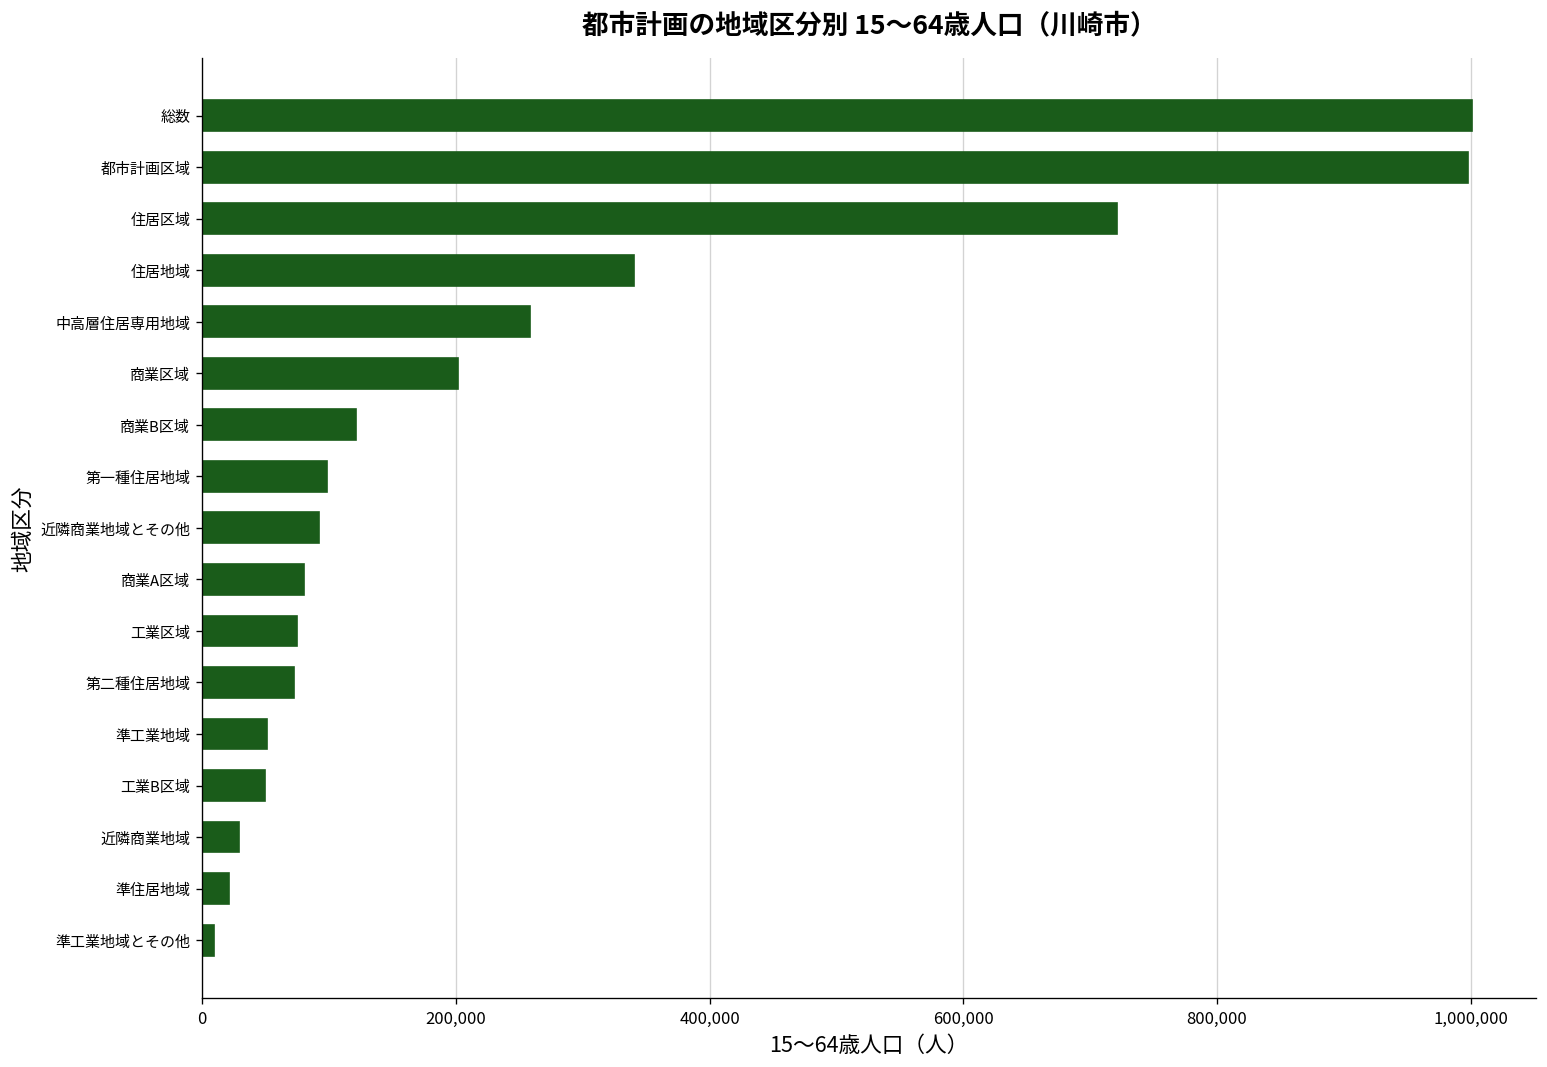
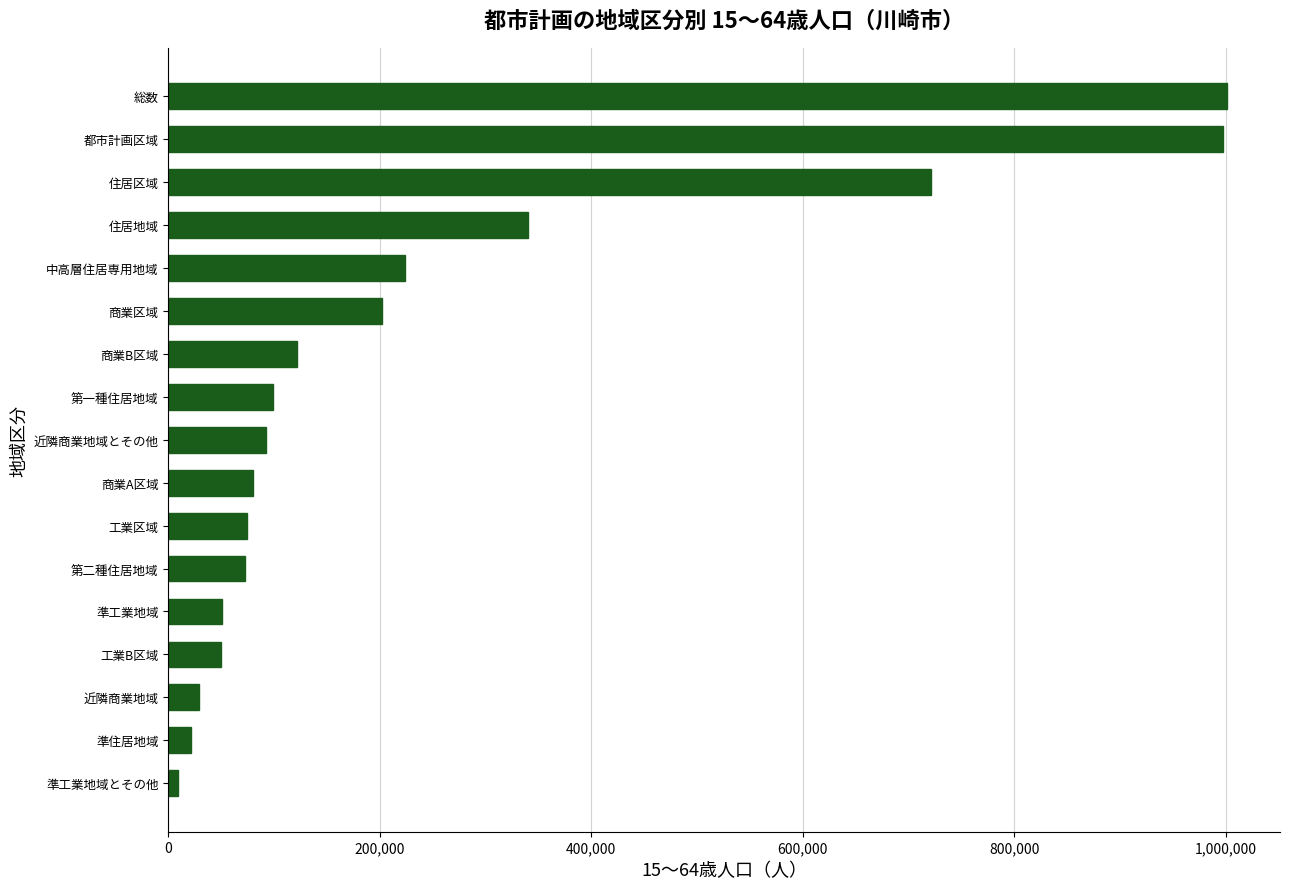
  {
    "総数": "1,001,000",
    "都市計画区域": "998,000",
    "住居区域": "721,000",
    "住居地域": "340,000",
-   "中高層住居専用地域": "259,000",
+   "中高層住居専用地域": "224,000",
    "商業区域": "202,000",
    "商業B区域": "121,000",
    "第一種住居地域": "99,000",
    "近隣商業地域とその他": "93,000",
    "商業A区域": "80,000",
    "工業区域": "75,000",
    "第二種住居地域": "73,000",
    "準工業地域": "51,000",
    "工業B区域": "50,000",
    "近隣商業地域": "29,000",
    "準住居地域": "21,000",
    "準工業地域とその他": "9,000"
  }
